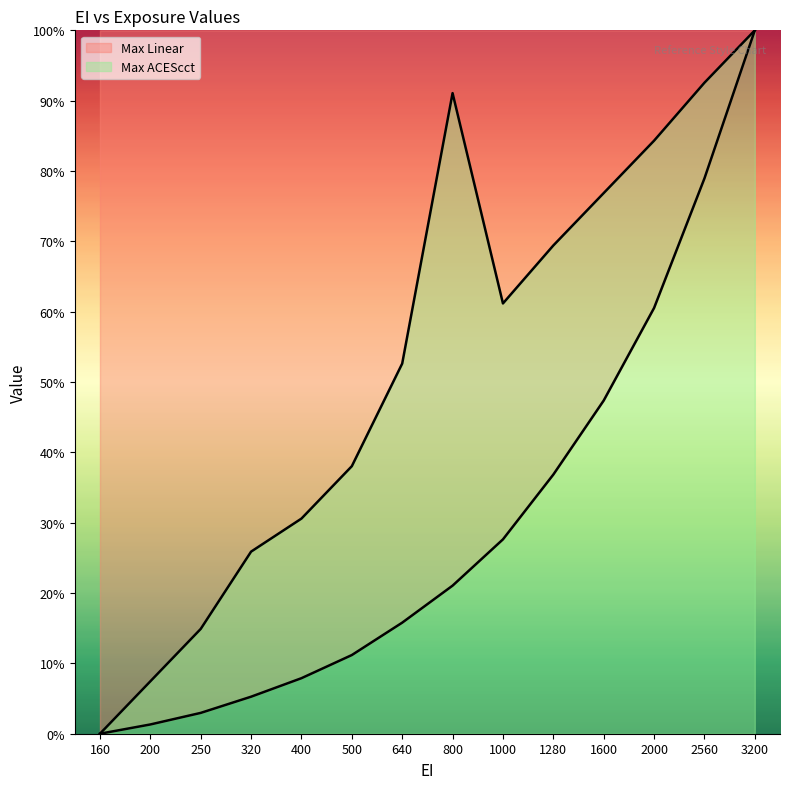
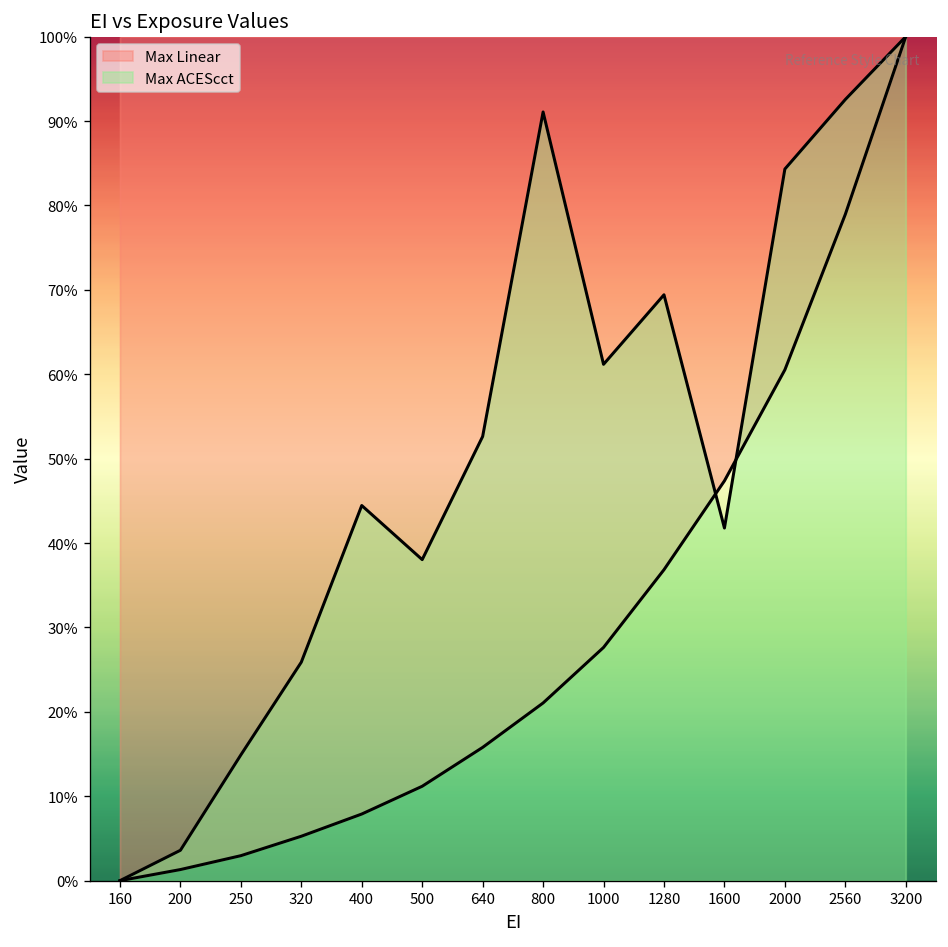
  {
    "Max Linear": {
      "160": "100%"
    },
    "Max ACEScct": {
-     "200": "7%",
+     "200": "4%",
      "250": "15%",
      "320": "26%",
-     "400": "31%",
+     "400": "44%",
      "500": "38%",
      "640": "53%",
      "800": "91%",
      "1000": "61%",
      "1280": "69%",
-     "1600": "77%",
+     "1600": "42%",
      "2000": "84%",
      "2560": "93%"
    }
  }
